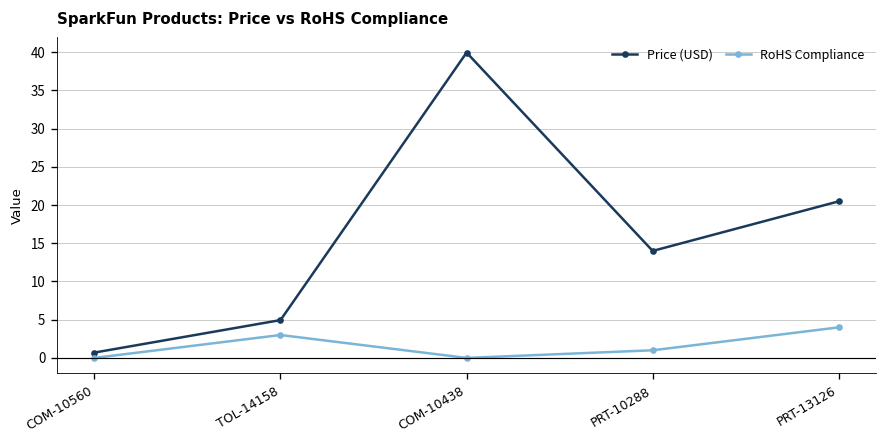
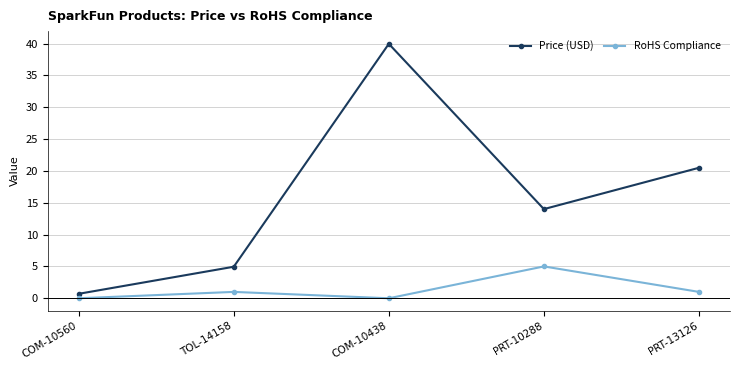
  {
    "Price (USD)": {
      "COM-10560": 1,
      "TOL-14158": 5,
      "COM-10438": 40,
      "PRT-10288": 14,
      "PRT-13126": 20
    },
    "RoHS Compliance": {
      "COM-10560": 0,
-     "TOL-14158": 3,
+     "TOL-14158": 1,
      "COM-10438": 0,
-     "PRT-10288": 1,
-     "PRT-13126": 4
+     "PRT-10288": 5,
+     "PRT-13126": 1
    }
  }
